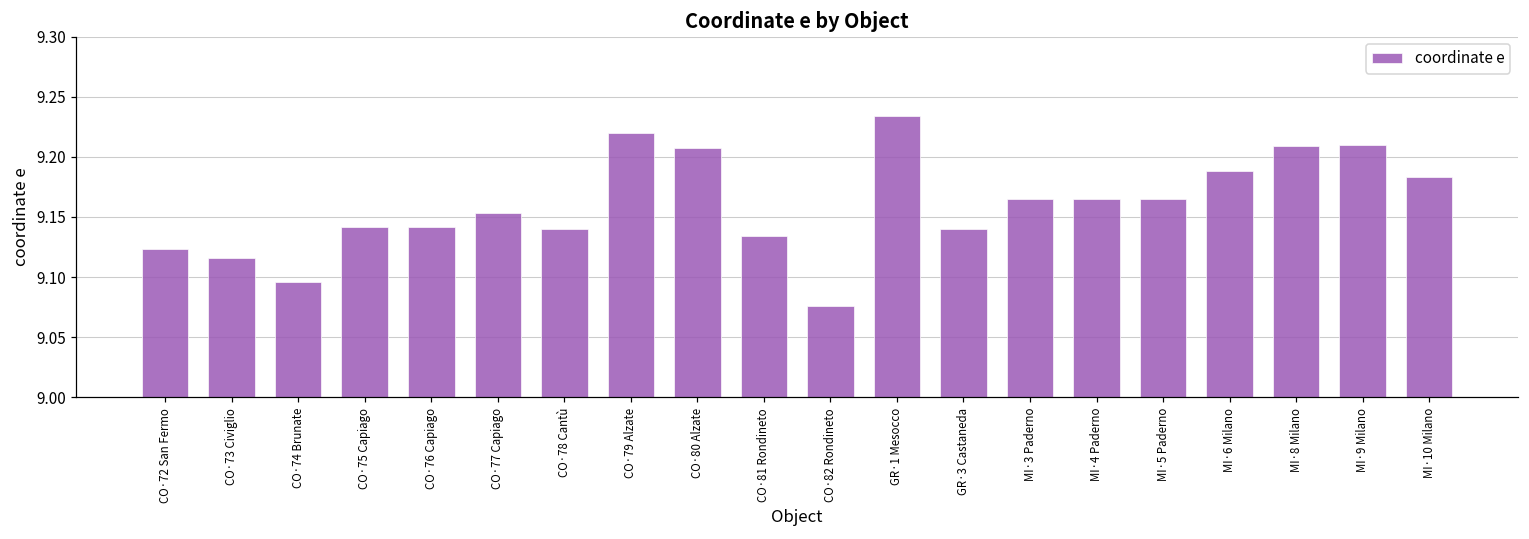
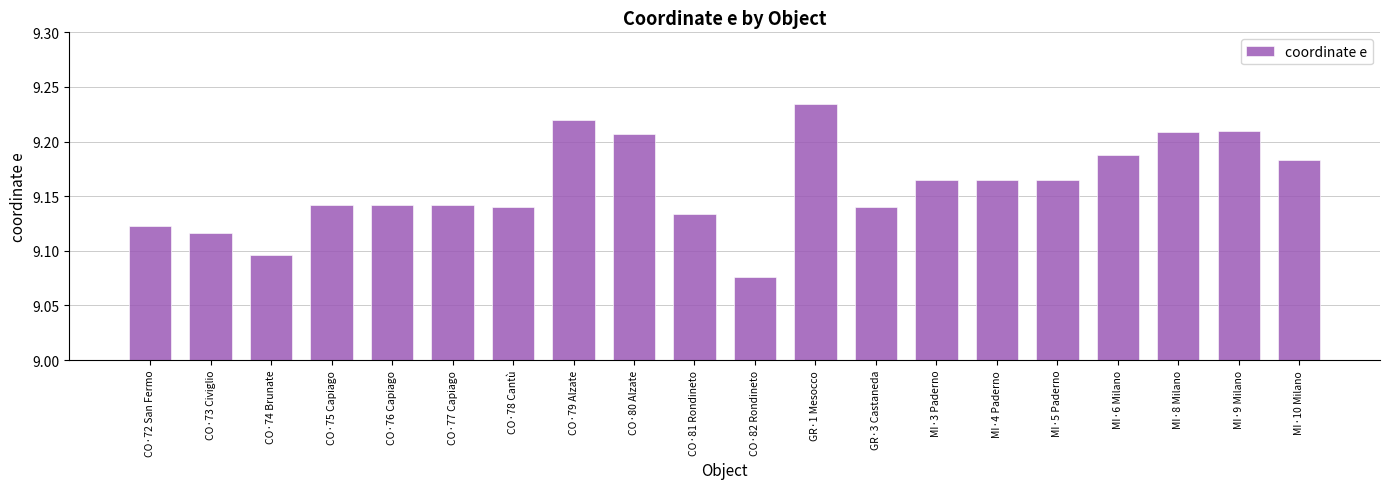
  {
    "CO·72 San Fermo": 9.123,
    "CO·73 Civiglio": 9.116,
    "CO·74 Brunate": 9.096,
    "CO·75 Capiago": 9.142,
    "CO·76 Capiago": 9.142,
-   "CO·77 Capiago": 9.153,
+   "CO·77 Capiago": 9.142,
    "CO·78 Cantù": 9.140,
    "CO·79 Alzate": 9.220,
    "CO·80 Alzate": 9.207,
    "CO·81 Rondineto": 9.134,
    "CO·82 Rondineto": 9.076,
    "GR·1 Mesocco": 9.234,
    "GR·3 Castaneda": 9.140,
    "MI·3 Paderno": 9.165,
    "MI·4 Paderno": 9.165,
    "MI·5 Paderno": 9.165,
    "MI·6 Milano": 9.188,
    "MI·8 Milano": 9.209,
    "MI·9 Milano": 9.210,
    "MI·10 Milano": 9.183
  }
